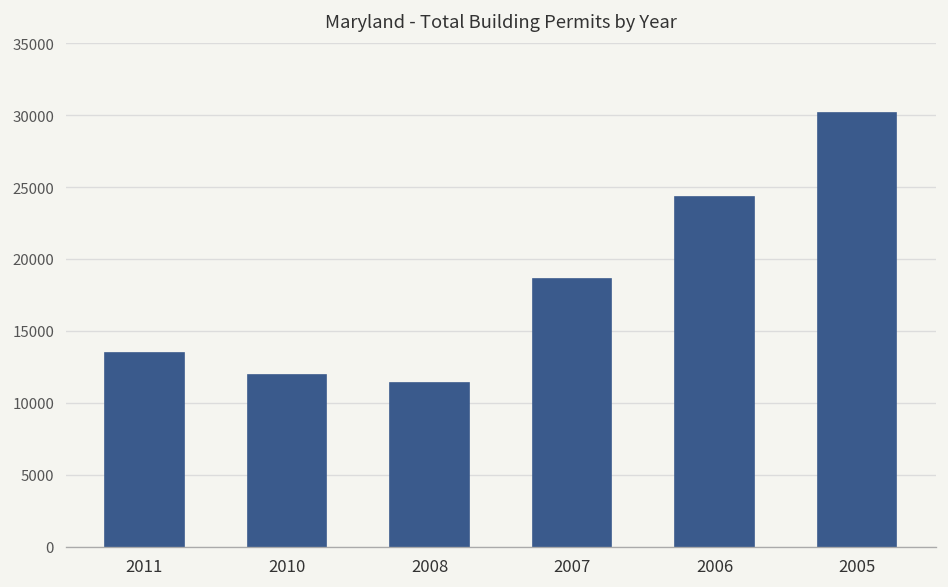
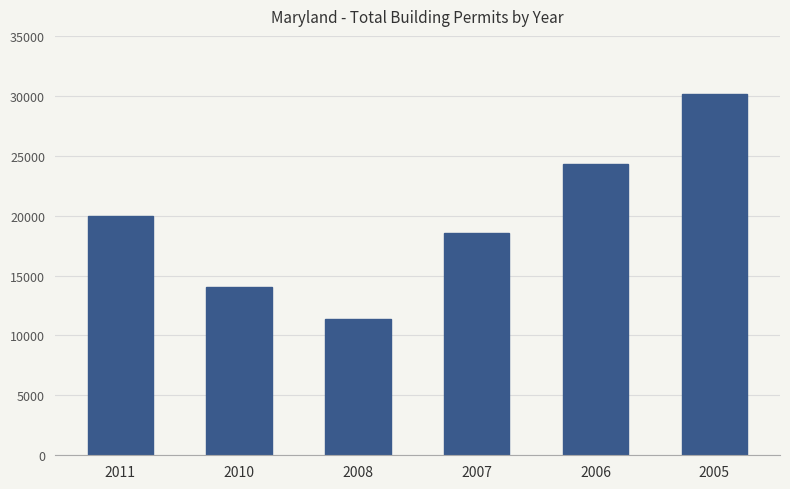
  {
-   "2011": 13500,
-   "2010": 11900,
+   "2011": 20000,
+   "2010": 14100,
    "2008": 11400,
    "2007": 18600,
    "2006": 24300,
    "2005": 30200
  }
